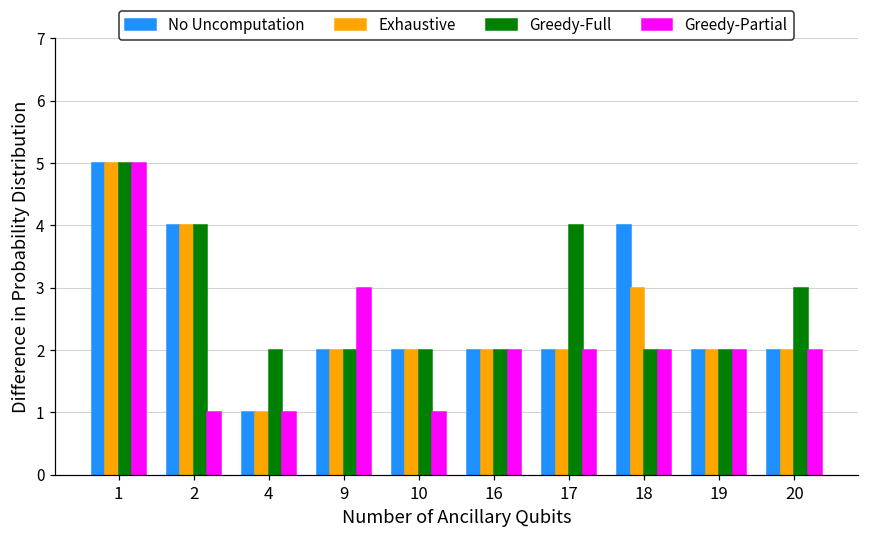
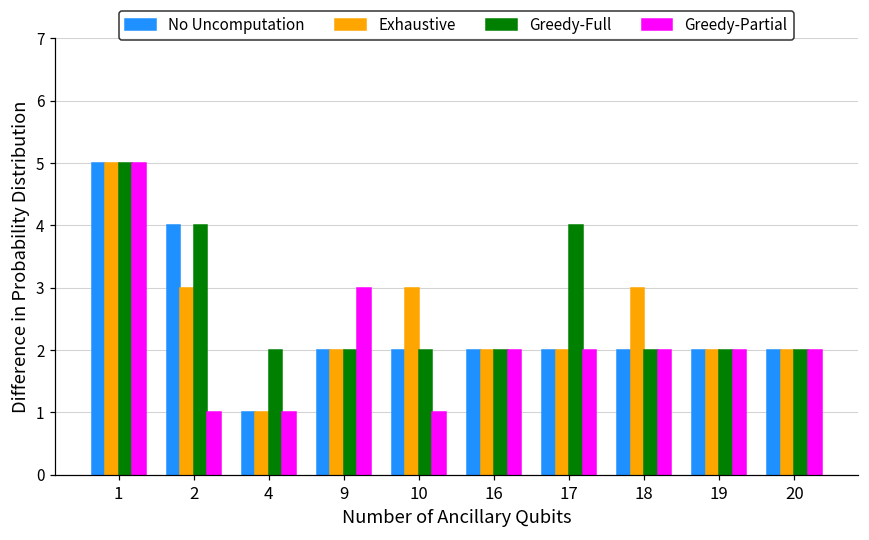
  {
    "No Uncomputation": {
      "1": 5,
      "2": 4,
      "4": 1,
      "9": 2,
      "10": 2,
      "16": 2,
      "17": 2,
-     "18": 4,
+     "18": 2,
      "19": 2,
      "20": 2
    },
    "Exhaustive": {
      "1": 5,
-     "2": 4,
+     "2": 3,
      "4": 1,
      "9": 2,
-     "10": 2,
+     "10": 3,
      "16": 2,
      "17": 2,
      "18": 3,
      "19": 2,
      "20": 2
    },
    "Greedy-Full": {
      "1": 5,
      "2": 4,
      "4": 2,
      "9": 2,
      "10": 2,
      "16": 2,
      "17": 4,
      "18": 2,
      "19": 2,
-     "20": 3
+     "20": 2
    },
    "Greedy-Partial": {
      "1": 5,
      "2": 1,
      "4": 1,
      "9": 3,
      "10": 1,
      "16": 2,
      "17": 2,
      "18": 2,
      "19": 2,
      "20": 2
    }
  }
